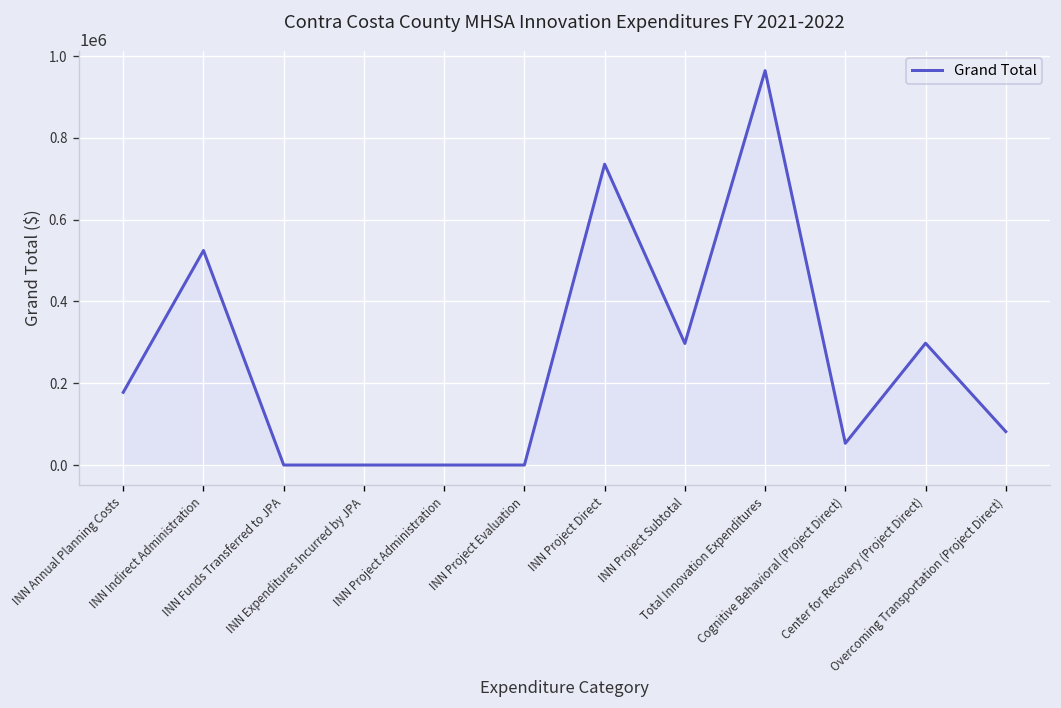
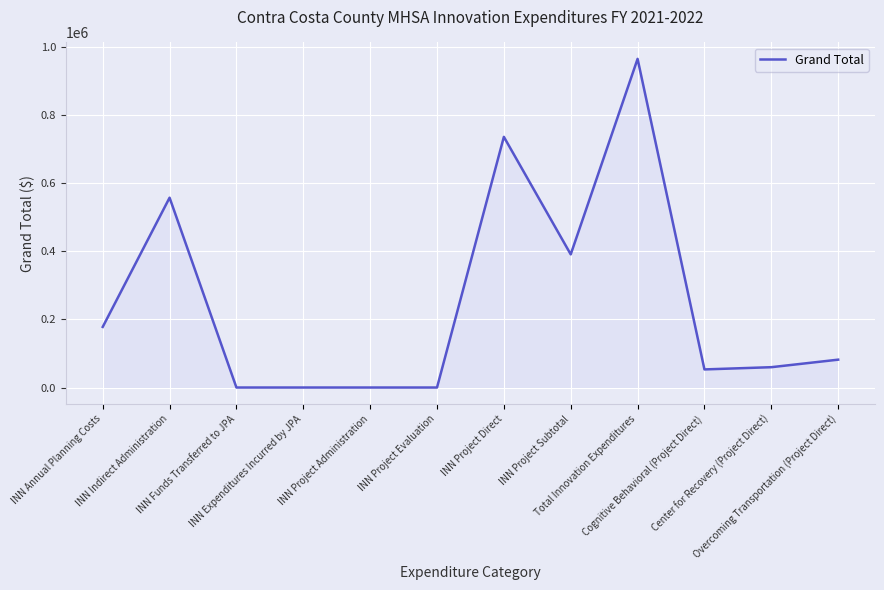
  {
    "INN Annual Planning Costs": 180000,
-   "INN Indirect Administration": 520000,
+   "INN Indirect Administration": 560000,
    "INN Funds Transferred to JPA": 0,
    "INN Expenditures Incurred by JPA": 0,
    "INN Project Administration": 0,
    "INN Project Evaluation": 0,
    "INN Project Direct": 740000,
-   "INN Project Subtotal": 300000,
+   "INN Project Subtotal": 390000,
    "Total Innovation Expenditures": 960000,
    "Cognitive Behavioral (Project Direct)": 50000,
-   "Center for Recovery (Project Direct)": 300000,
+   "Center for Recovery (Project Direct)": 60000,
    "Overcoming Transportation (Project Direct)": 80000
  }
